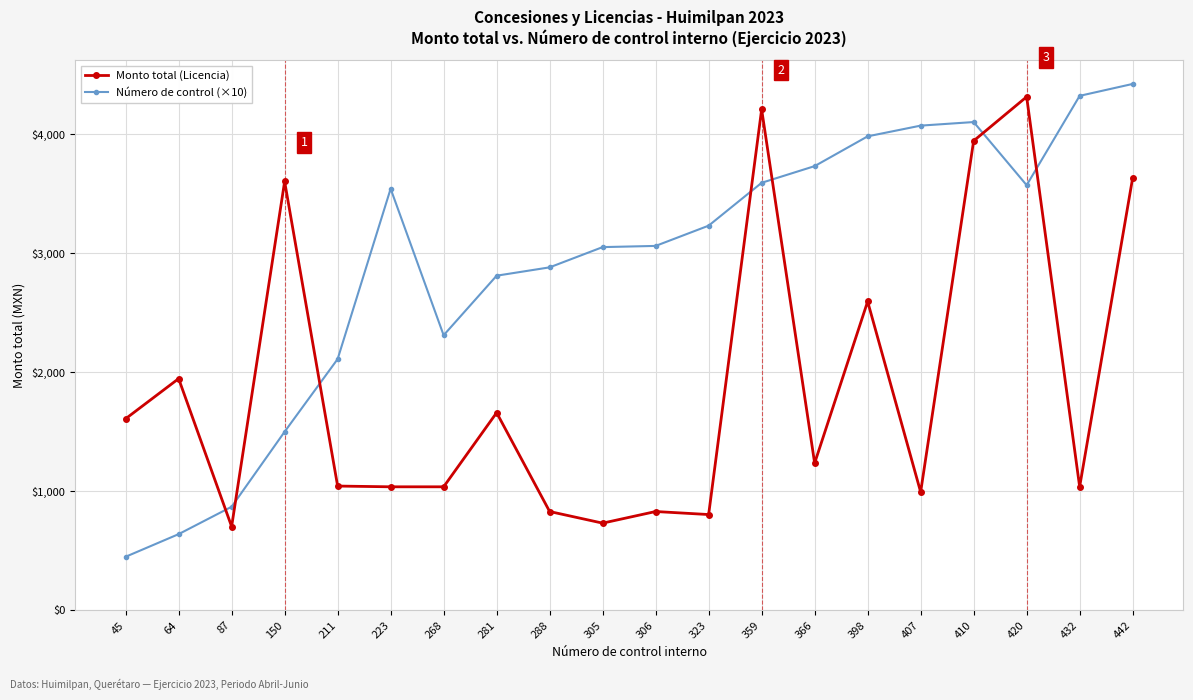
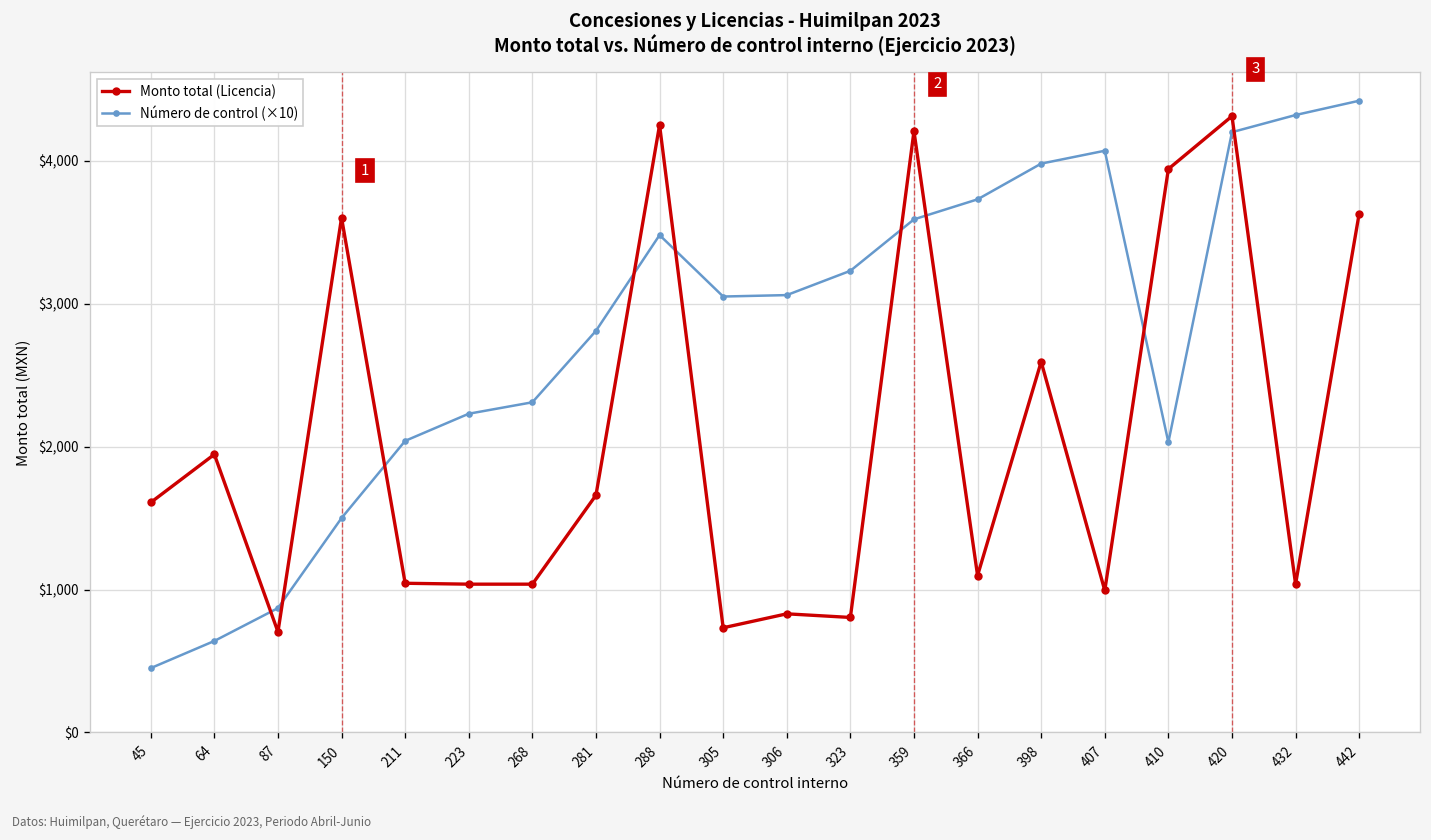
  {
    "Monto total (Licencia)": {
      "45": "$1,610",
      "64": "$1,950",
      "87": "$700",
      "150": "$3,600",
      "211": "$1,040",
      "223": "$1,040",
      "268": "$1,040",
      "281": "$1,660",
-     "288": "$830",
+     "288": "$4,250",
      "305": "$730",
      "306": "$830",
      "323": "$800",
      "359": "$4,210",
-     "366": "$1,240",
+     "366": "$1,100",
      "398": "$2,590",
      "407": "$990",
      "410": "$3,940",
      "420": "$4,310",
      "432": "$1,040",
      "442": "$3,630"
    },
    "Número de control (×10)": {
      "45": "$450",
      "64": "$640",
      "87": "$870",
      "150": "$1,500",
-     "211": "$2,110",
-     "223": "$3,540",
+     "211": "$2,040",
+     "223": "$2,230",
      "268": "$2,310",
      "281": "$2,810",
-     "288": "$2,880",
+     "288": "$3,480",
      "305": "$3,050",
      "306": "$3,060",
      "323": "$3,230",
      "359": "$3,590",
      "366": "$3,730",
      "398": "$3,980",
      "407": "$4,070",
-     "410": "$4,100",
-     "420": "$3,570",
+     "410": "$2,030",
+     "420": "$4,200",
      "432": "$4,320",
      "442": "$4,420"
    }
  }
